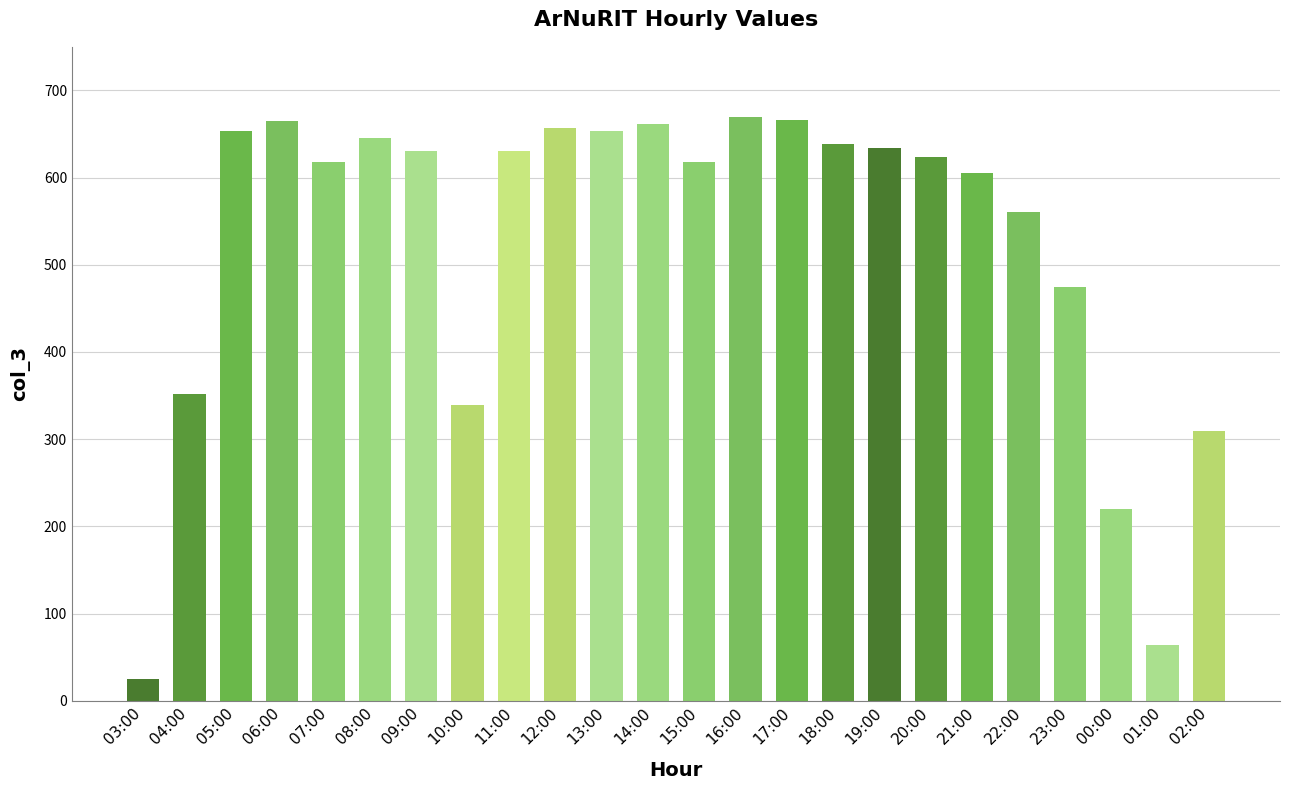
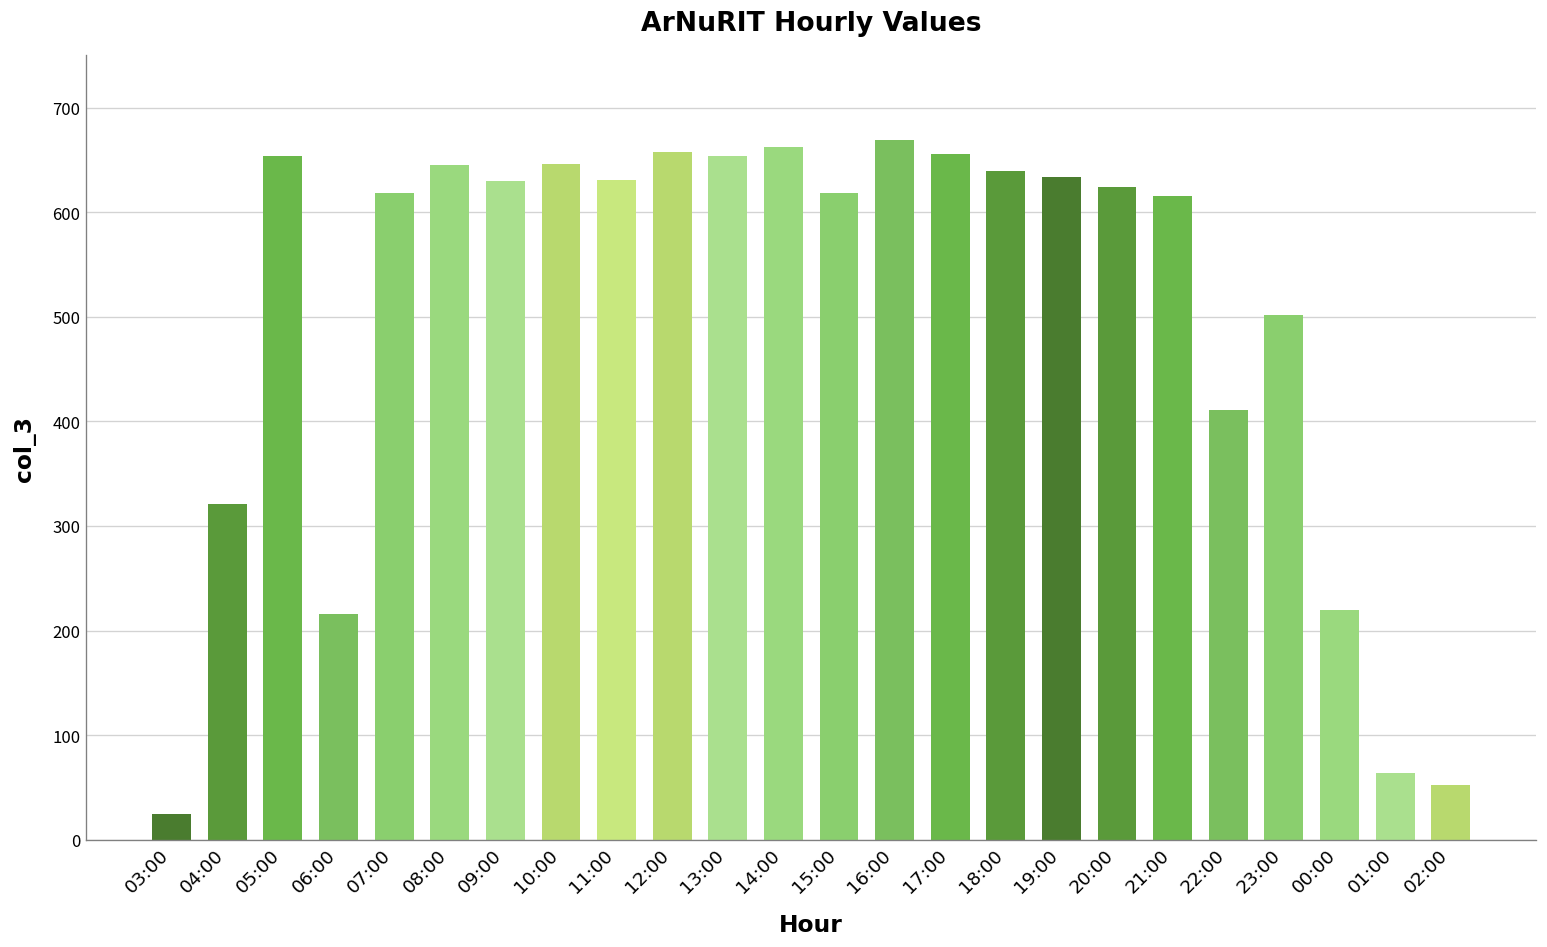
  {
    "03:00": 30,
-   "04:00": 350,
+   "04:00": 320,
    "05:00": 650,
-   "06:00": 670,
+   "06:00": 220,
    "07:00": 620,
    "08:00": 650,
    "09:00": 630,
-   "10:00": 340,
+   "10:00": 650,
    "11:00": 630,
    "12:00": 660,
    "13:00": 650,
    "14:00": 660,
    "15:00": 620,
    "16:00": 670,
-   "17:00": 670,
+   "17:00": 660,
    "18:00": 640,
    "19:00": 630,
    "20:00": 620,
-   "21:00": 610,
-   "22:00": 560,
-   "23:00": 480,
+   "21:00": 620,
+   "22:00": 410,
+   "23:00": 500,
    "00:00": 220,
    "01:00": 60,
-   "02:00": 310
+   "02:00": 50
  }
